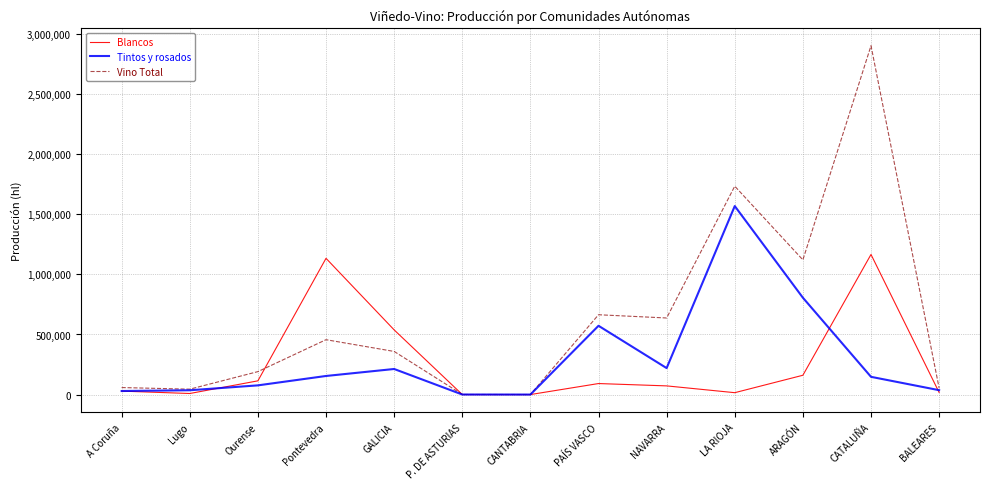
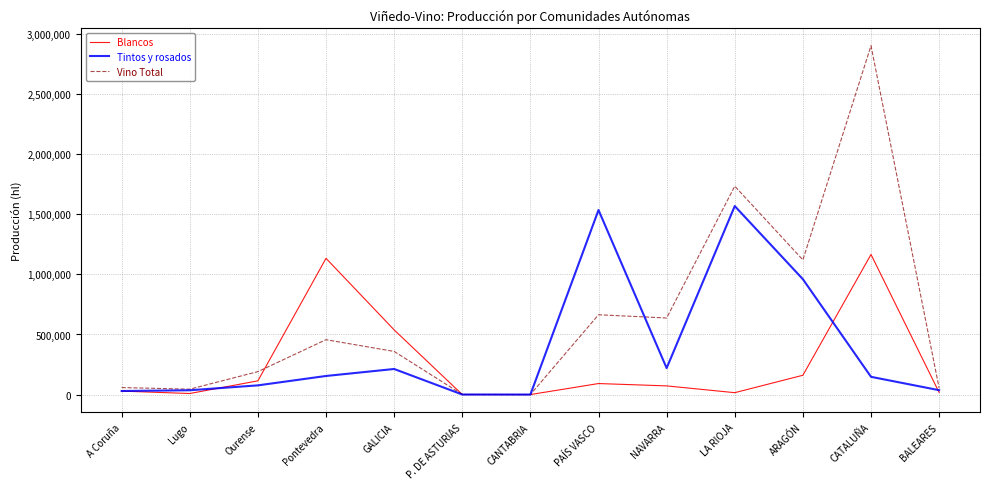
  {
    "Blancos": {
      "Lugo": "10,000",
      "Ourense": "110,000",
      "Pontevedra": "1,130,000",
      "GALICIA": "540,000",
      "PAÍS VASCO": "90,000",
      "NAVARRA": "70,000",
      "LA RIOJA": "20,000",
      "ARAGÓN": "160,000",
      "CATALUÑA": "1,170,000"
    },
    "Tintos y rosados": {
      "Ourense": "80,000",
      "Pontevedra": "150,000",
      "GALICIA": "210,000",
-     "PAÍS VASCO": "570,000",
+     "PAÍS VASCO": "1,540,000",
      "NAVARRA": "220,000",
      "LA RIOJA": "1,570,000",
-     "ARAGÓN": "810,000",
+     "ARAGÓN": "960,000",
      "CATALUÑA": "150,000"
    },
    "Vino Total": {
      "A Coruña": "60,000",
      "Ourense": "190,000",
      "Pontevedra": "460,000",
      "GALICIA": "360,000",
      "PAÍS VASCO": "660,000",
      "NAVARRA": "640,000",
      "LA RIOJA": "1,730,000",
      "ARAGÓN": "1,120,000",
      "CATALUÑA": "2,900,000"
    }
  }
